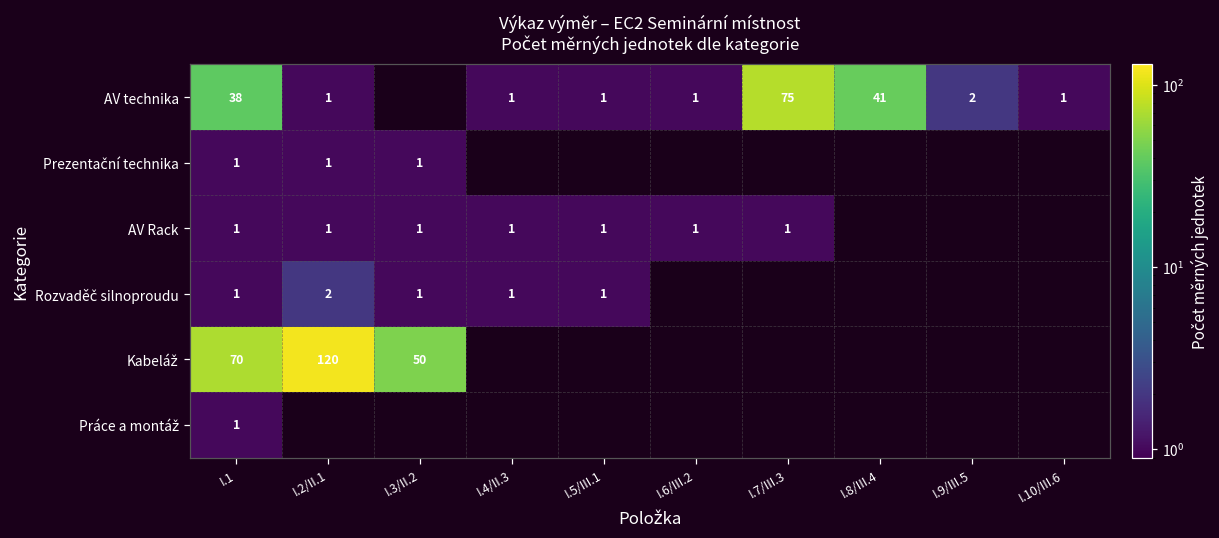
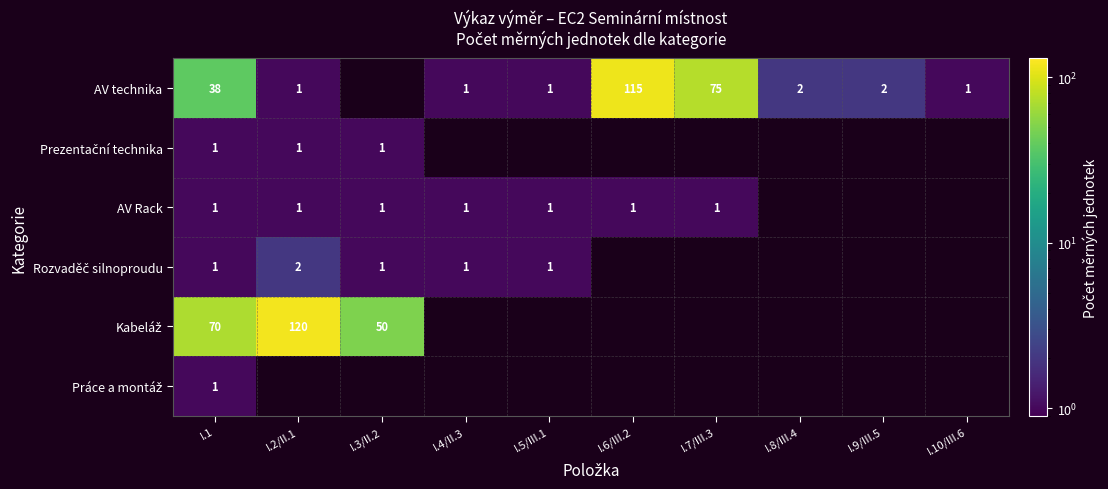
  {
    "AV technika": {
      "I.1": 38,
      "I.2/II.1": 1,
      "I.4/II.3": 1,
      "I.5/III.1": 1,
-     "I.6/III.2": 1,
+     "I.6/III.2": 115,
      "I.7/III.3": 75,
-     "I.8/III.4": 41,
+     "I.8/III.4": 2,
      "I.9/III.5": 2,
      "I.10/III.6": 1
    },
    "Prezentační technika": {
      "I.1": 1,
      "I.2/II.1": 1,
      "I.3/II.2": 1
    },
    "AV Rack": {
      "I.1": 1,
      "I.2/II.1": 1,
      "I.3/II.2": 1,
      "I.4/II.3": 1,
      "I.5/III.1": 1,
      "I.6/III.2": 1,
      "I.7/III.3": 1
    },
    "Rozvaděč silnoproudu": {
      "I.1": 1,
      "I.2/II.1": 2,
      "I.3/II.2": 1,
      "I.4/II.3": 1,
      "I.5/III.1": 1
    },
    "Kabeláž": {
      "I.1": 70,
      "I.2/II.1": 120,
      "I.3/II.2": 50
    },
    "Práce a montáž": {
      "I.1": 1
    }
  }
